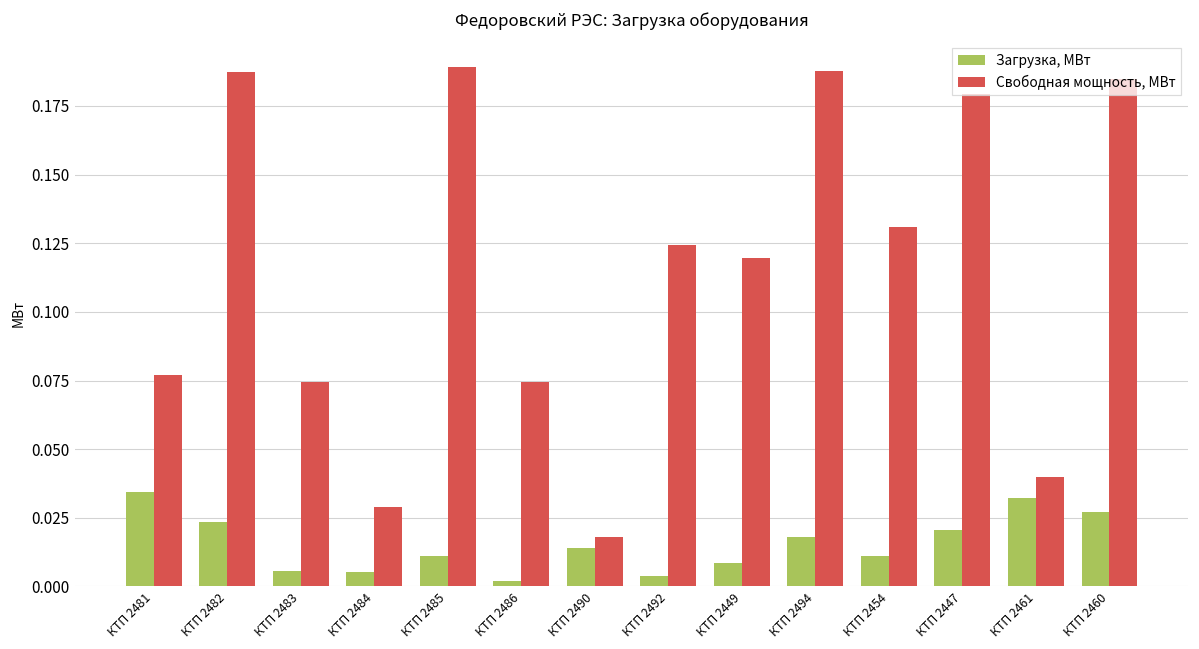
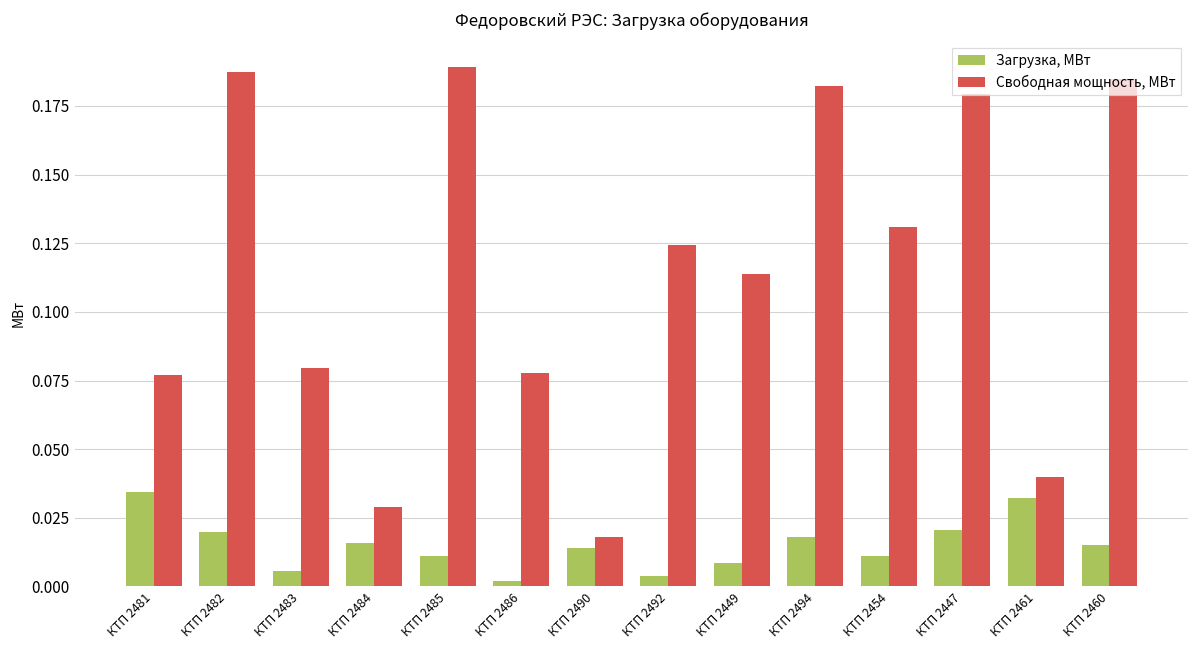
  {
    "Загрузка, МВт": {
      "КТП 2481": 0.034,
-     "КТП 2482": 0.023,
+     "КТП 2482": 0.020,
      "КТП 2483": 0.005,
-     "КТП 2484": 0.005,
+     "КТП 2484": 0.016,
      "КТП 2485": 0.011,
      "КТП 2486": 0.002,
      "КТП 2490": 0.014,
      "КТП 2492": 0.004,
      "КТП 2449": 0.008,
      "КТП 2494": 0.018,
      "КТП 2454": 0.011,
      "КТП 2447": 0.021,
      "КТП 2461": 0.032,
-     "КТП 2460": 0.027
+     "КТП 2460": 0.015
    },
    "Свободная мощность, МВт": {
      "КТП 2481": 0.077,
      "КТП 2482": 0.187,
-     "КТП 2483": 0.075,
+     "КТП 2483": 0.080,
      "КТП 2484": 0.029,
      "КТП 2485": 0.189,
-     "КТП 2486": 0.074,
+     "КТП 2486": 0.078,
      "КТП 2490": 0.018,
      "КТП 2492": 0.124,
-     "КТП 2449": 0.120,
-     "КТП 2494": 0.188,
+     "КТП 2449": 0.114,
+     "КТП 2494": 0.182,
      "КТП 2454": 0.131,
      "КТП 2461": 0.040
    }
  }
